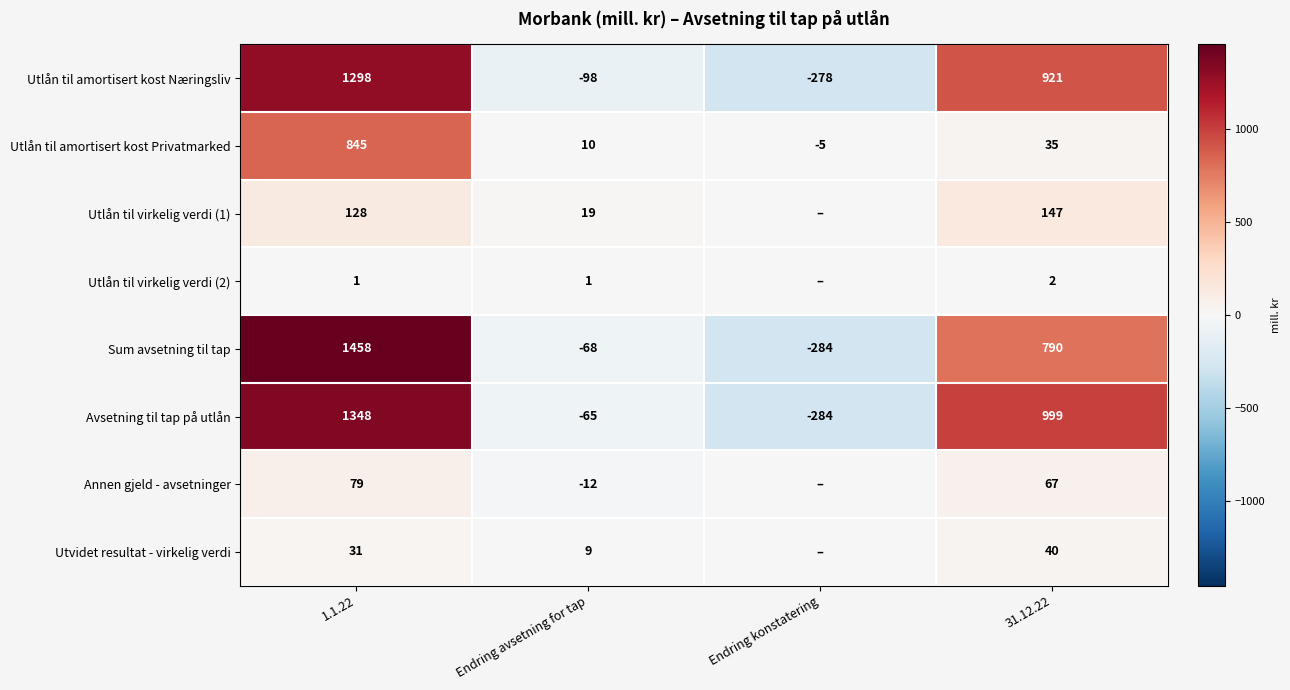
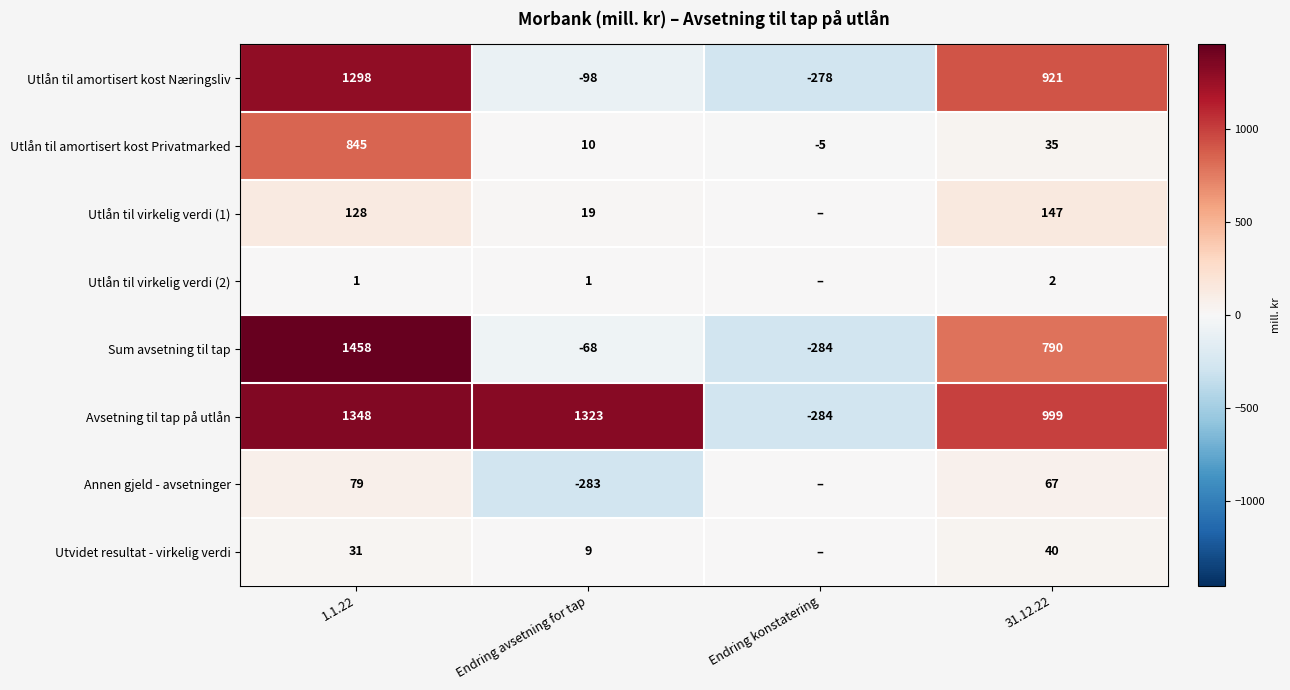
  {
    "Utlån til amortisert kost Næringsliv": {
      "1.1.22": 1298,
      "Endring avsetning for tap": -98,
      "Endring konstatering": -278,
      "31.12.22": 921
    },
    "Utlån til amortisert kost Privatmarked": {
      "1.1.22": 845,
      "Endring avsetning for tap": 10,
      "Endring konstatering": -5,
      "31.12.22": 35
    },
    "Utlån til virkelig verdi (1)": {
      "1.1.22": 128,
      "Endring avsetning for tap": 19,
      "31.12.22": 147
    },
    "Utlån til virkelig verdi (2)": {
      "1.1.22": 1,
      "Endring avsetning for tap": 1,
      "31.12.22": 2
    },
    "Sum avsetning til tap": {
      "1.1.22": 1458,
      "Endring avsetning for tap": -68,
      "Endring konstatering": -284,
      "31.12.22": 790
    },
    "Avsetning til tap på utlån": {
      "1.1.22": 1348,
-     "Endring avsetning for tap": -65,
+     "Endring avsetning for tap": 1323,
      "Endring konstatering": -284,
      "31.12.22": 999
    },
    "Annen gjeld - avsetninger": {
      "1.1.22": 79,
-     "Endring avsetning for tap": -12,
+     "Endring avsetning for tap": -283,
      "31.12.22": 67
    },
    "Utvidet resultat - virkelig verdi": {
      "1.1.22": 31,
      "Endring avsetning for tap": 9,
      "31.12.22": 40
    }
  }
